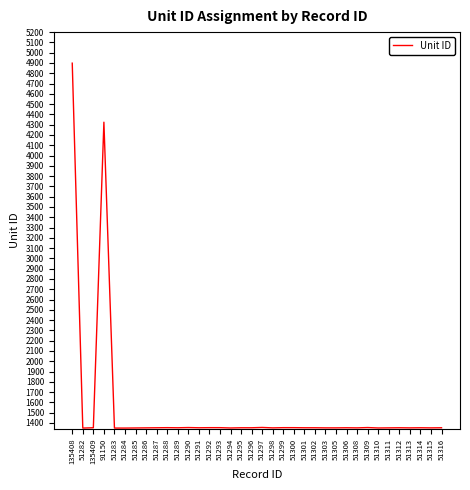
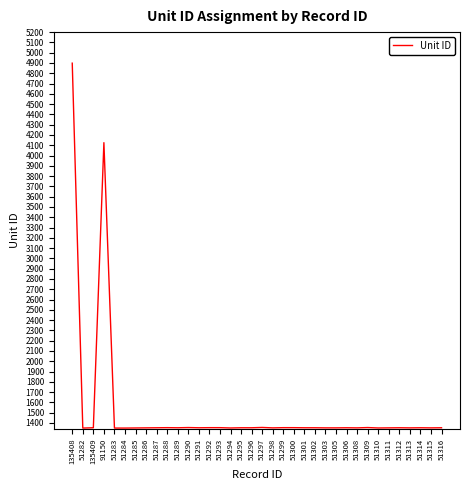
  {
    "135408": 4900,
    "51282": 1350,
    "135409": 1350,
-   "91150": 4320,
+   "91150": 4130,
    "51283": 1350,
    "51284": 1350,
    "51285": 1350,
    "51286": 1350,
    "51287": 1350,
    "51288": 1350,
    "51289": 1350,
    "51290": 1360,
    "51291": 1350,
    "51292": 1350,
    "51293": 1350,
    "51294": 1350,
    "51295": 1350,
    "51296": 1350,
    "51297": 1360,
    "51298": 1350,
    "51299": 1350,
    "51300": 1350,
    "51301": 1350,
    "51302": 1350,
    "51303": 1350,
    "51305": 1350,
    "51306": 1350,
    "51308": 1350,
    "51309": 1360,
    "51310": 1350,
    "51311": 1350,
    "51312": 1350,
    "51313": 1350,
    "51314": 1350,
    "51315": 1350,
    "51316": 1350
  }
